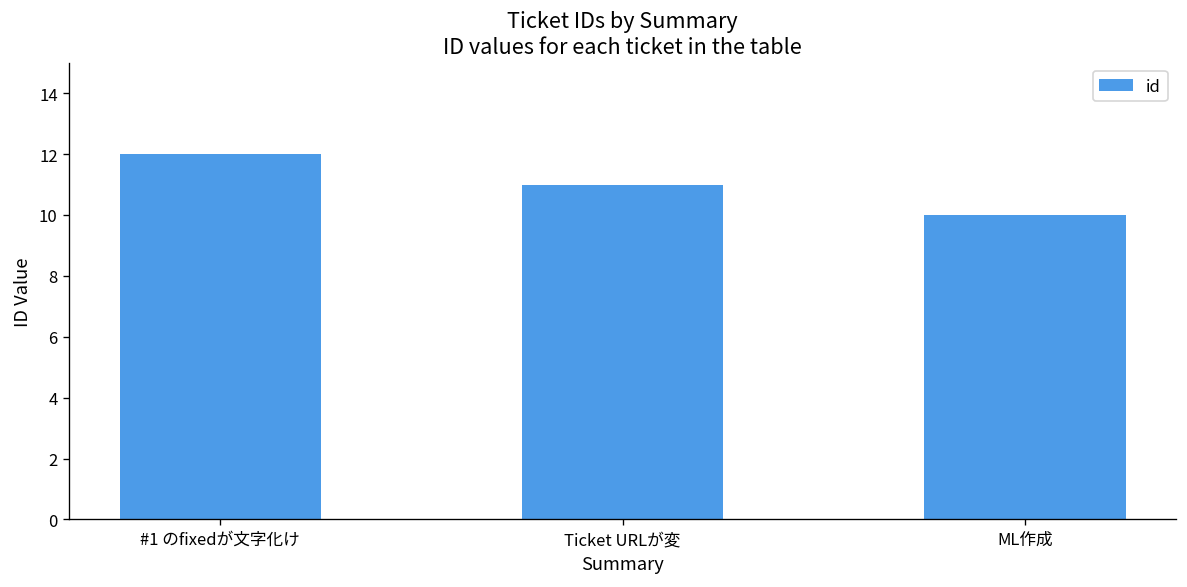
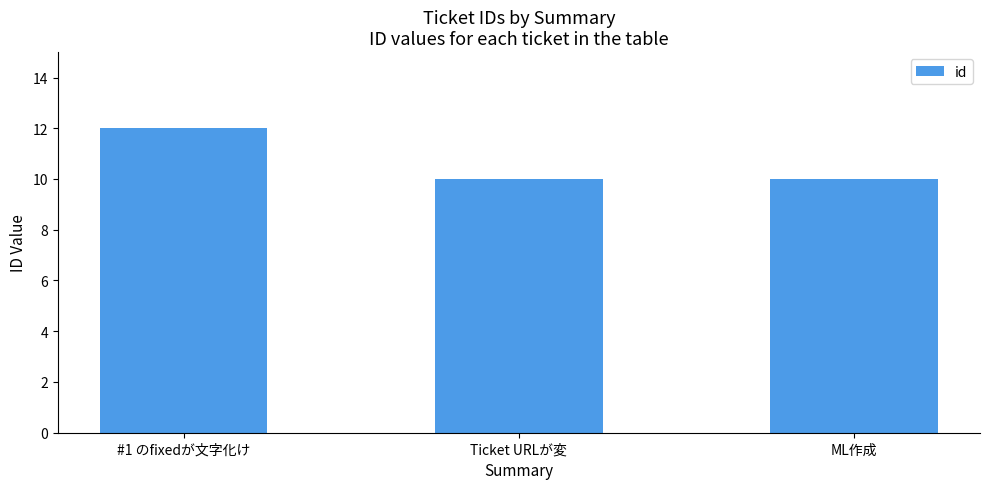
  {
    "#1 のfixedが文字化け": 12,
-   "Ticket URLが変": 11,
+   "Ticket URLが変": 10,
    "ML作成": 10
  }
